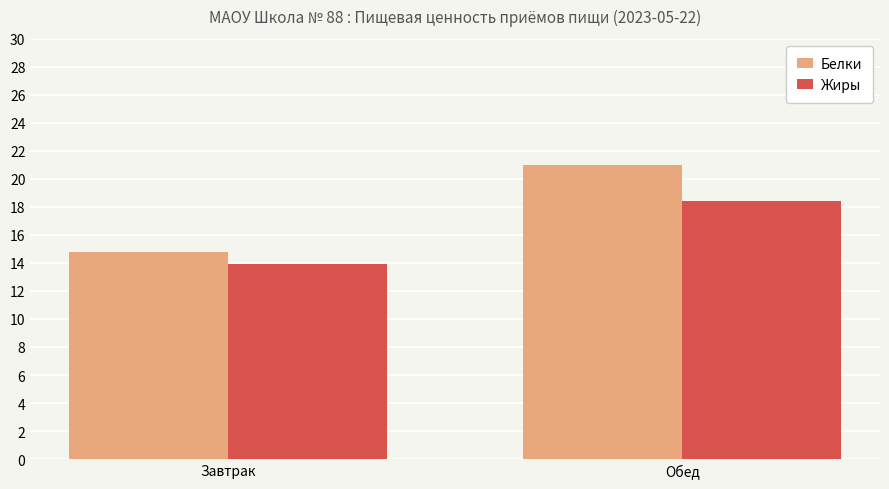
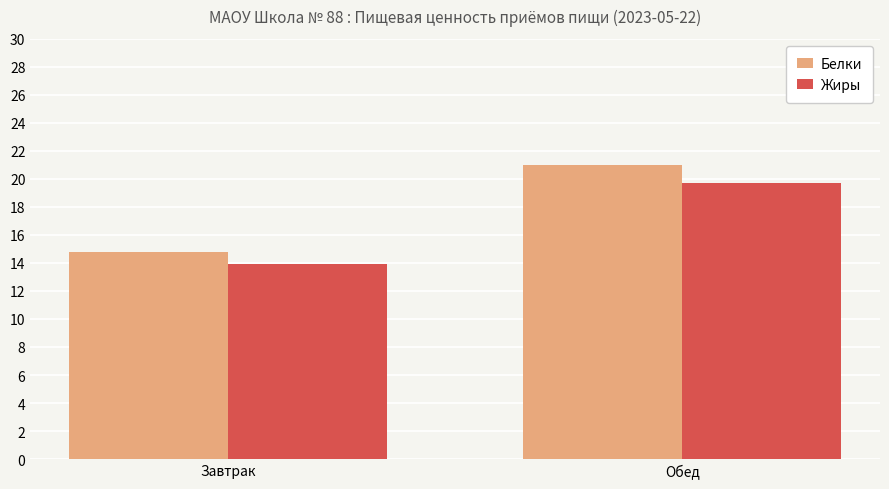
  {
    "Белки": {
      "Завтрак": 14.8,
      "Обед": 21.0
    },
    "Жиры": {
      "Завтрак": 13.9,
-     "Обед": 18.4
+     "Обед": 19.7
    }
  }
